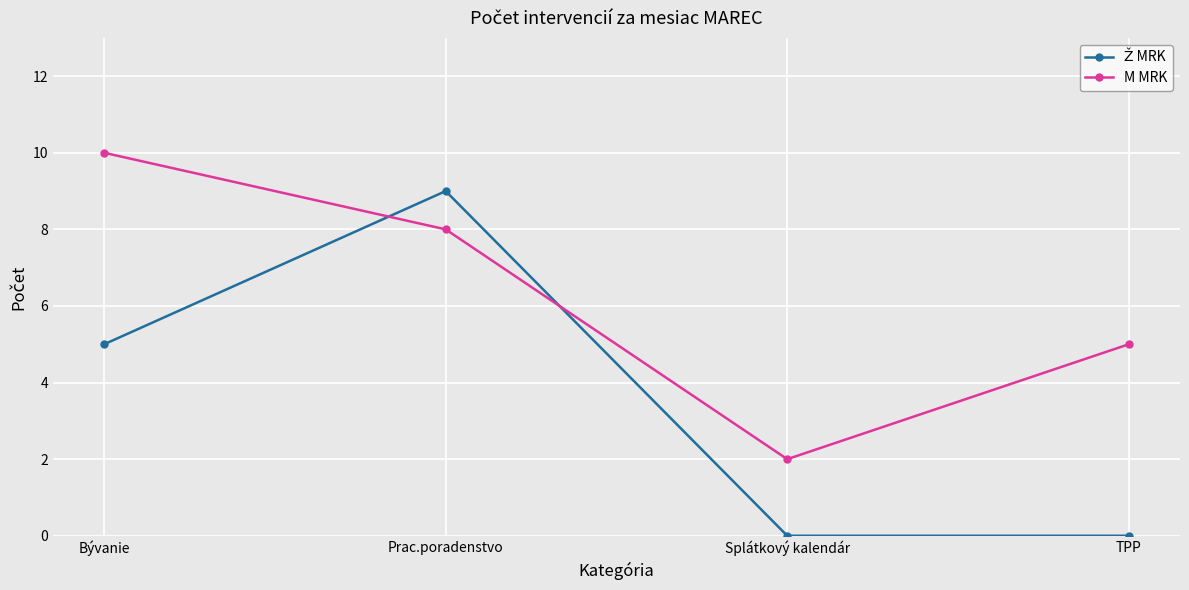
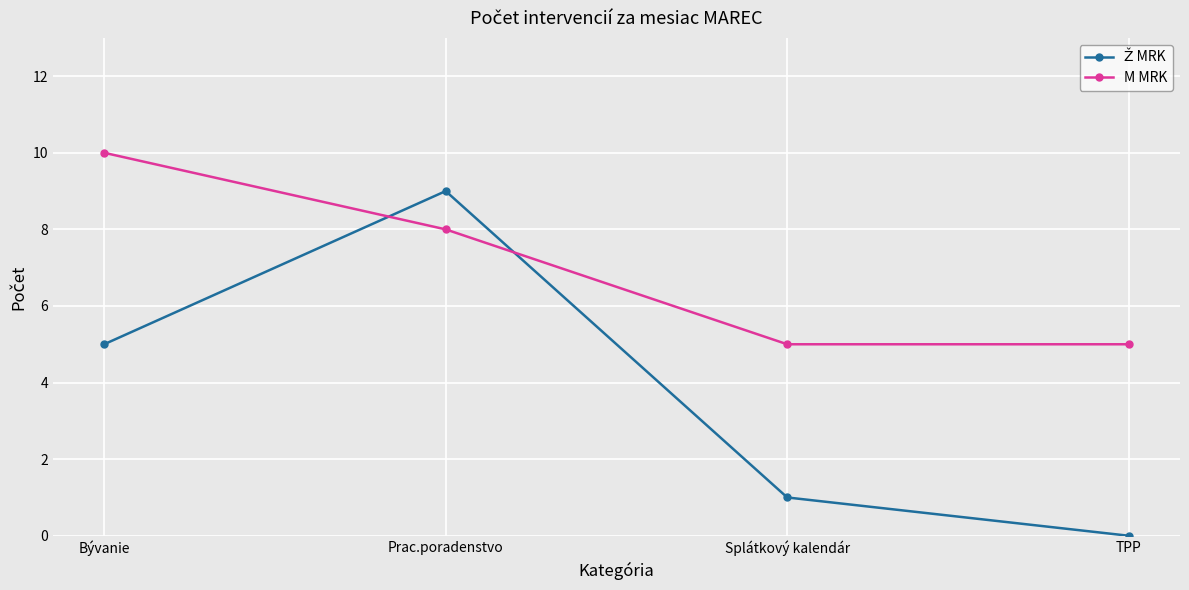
  {
    "Ž MRK": {
      "Bývanie": 5,
      "Prac.poradenstvo": 9,
-     "Splátkový kalendár": 0,
+     "Splátkový kalendár": 1,
      "TPP": 0
    },
    "M MRK": {
      "Bývanie": 10,
      "Prac.poradenstvo": 8,
-     "Splátkový kalendár": 2,
+     "Splátkový kalendár": 5,
      "TPP": 5
    }
  }
